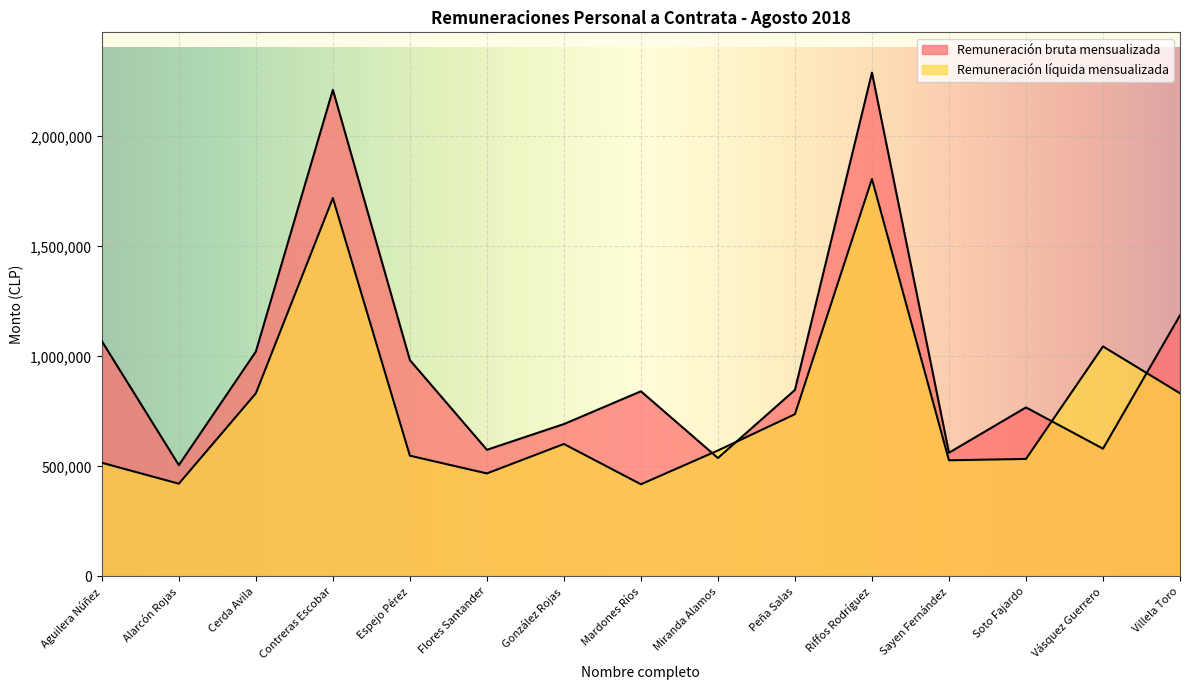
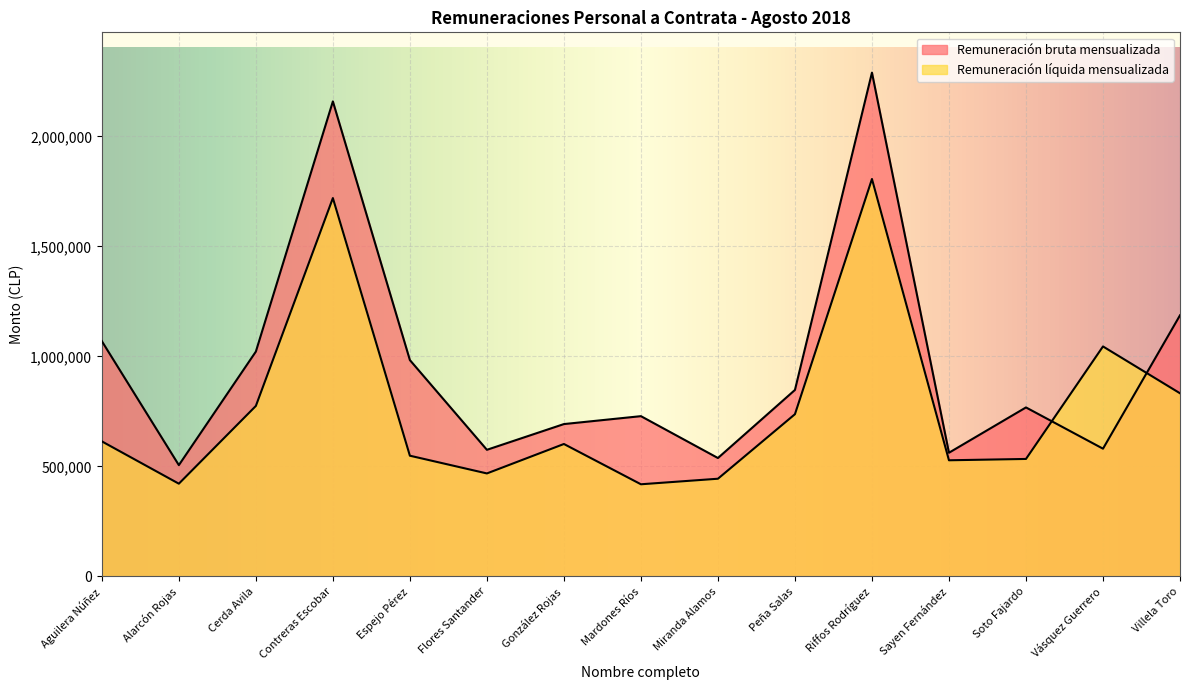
  {
    "Remuneración bruta mensualizada": {
      "Aguilera Núñez": "1,070,000",
      "Alarcón Rojas": "510,000",
      "Cerda Avila": "1,020,000",
-     "Contreras Escobar": "2,210,000",
+     "Contreras Escobar": "2,160,000",
      "Espejo Pérez": "980,000",
      "Flores Santander": "580,000",
      "González Rojas": "690,000",
-     "Mardones Ríos": "840,000",
+     "Mardones Ríos": "730,000",
      "Miranda Alamos": "540,000",
      "Peña Salas": "850,000",
      "Riffos Rodríguez": "2,290,000",
      "Sayen Fernández": "560,000",
      "Soto Fajardo": "770,000",
      "Vásquez Guerrero": "580,000",
      "Villela Toro": "1,190,000"
    },
    "Remuneración líquida mensualizada": {
-     "Aguilera Núñez": "520,000",
+     "Aguilera Núñez": "610,000",
      "Alarcón Rojas": "420,000",
-     "Cerda Avila": "830,000",
+     "Cerda Avila": "770,000",
      "Contreras Escobar": "1,720,000",
      "Espejo Pérez": "550,000",
      "Flores Santander": "470,000",
      "González Rojas": "600,000",
      "Mardones Ríos": "420,000",
-     "Miranda Alamos": "570,000",
+     "Miranda Alamos": "440,000",
      "Peña Salas": "740,000",
      "Riffos Rodríguez": "1,810,000",
      "Sayen Fernández": "530,000",
      "Soto Fajardo": "530,000",
      "Vásquez Guerrero": "1,050,000",
      "Villela Toro": "830,000"
    }
  }
